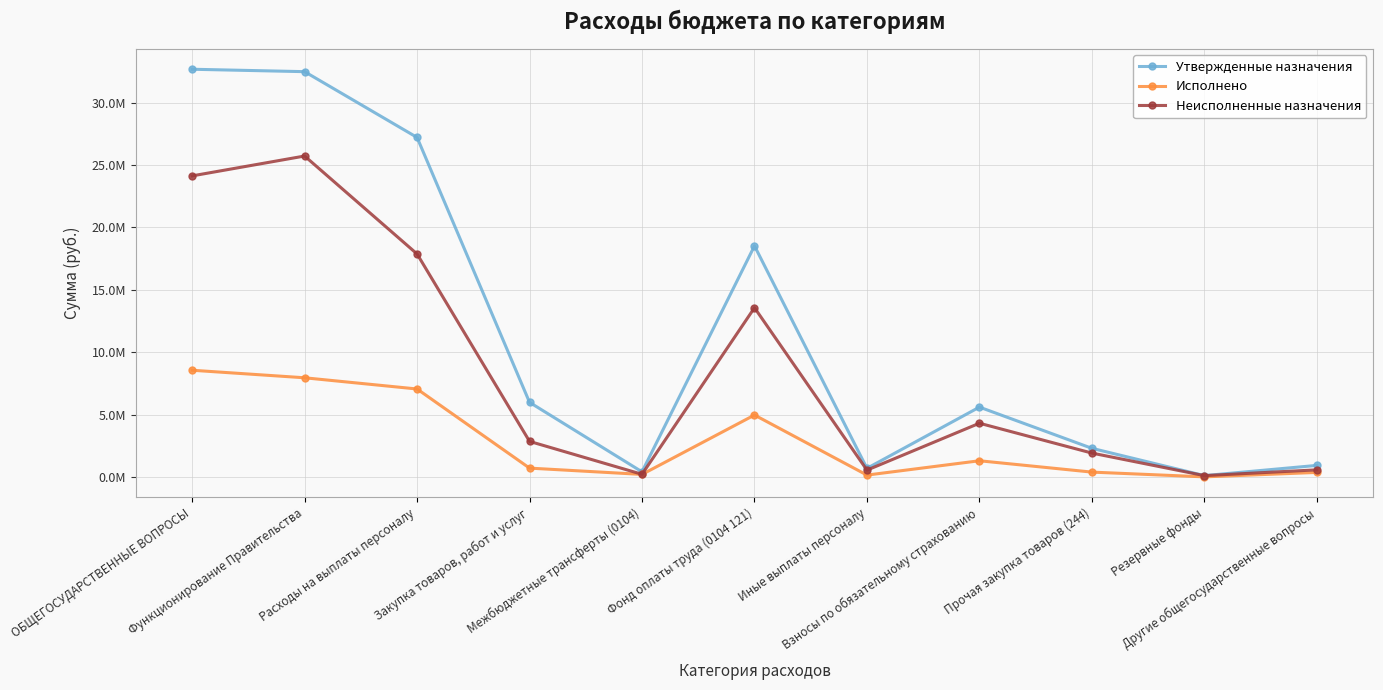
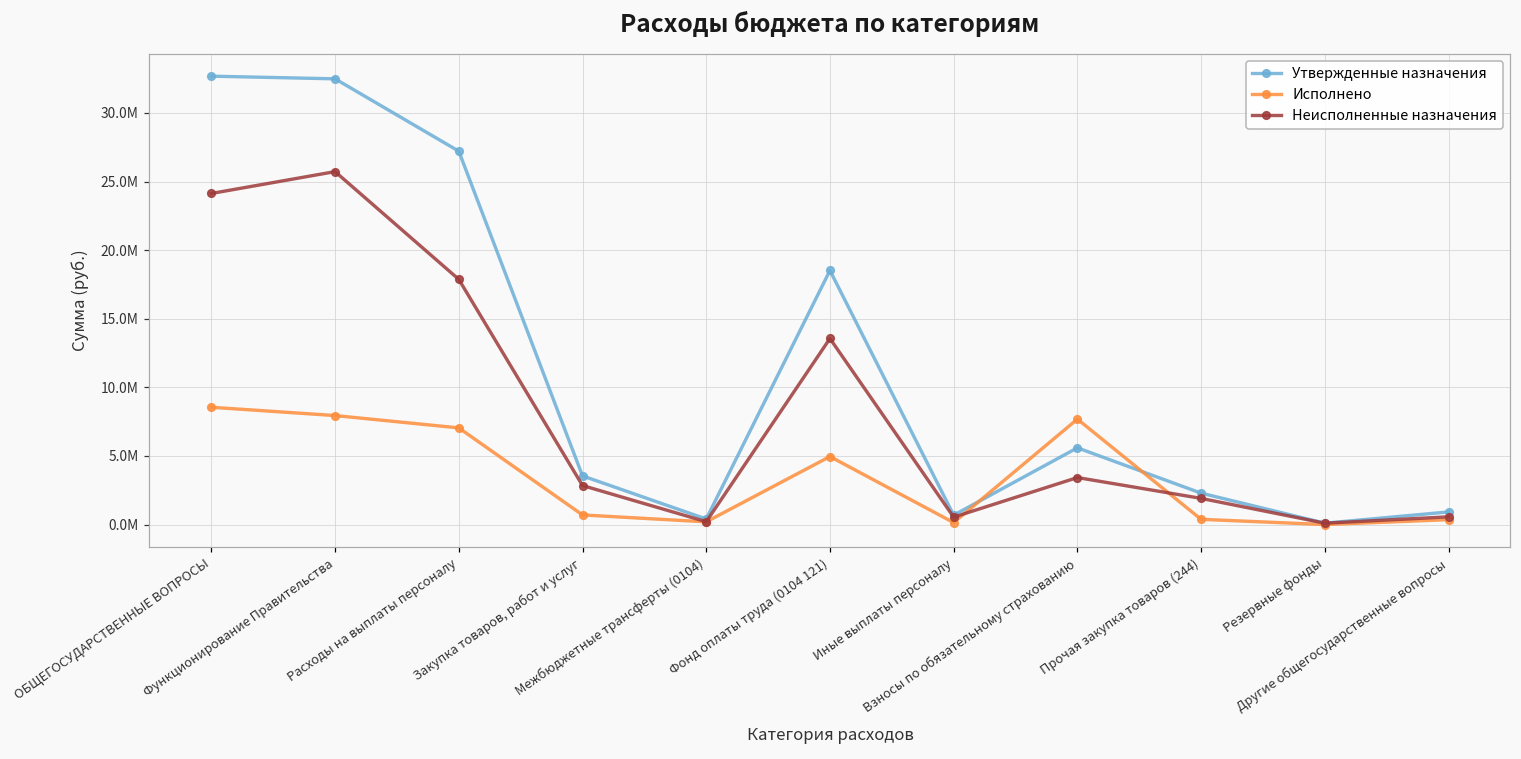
  {
    "Утвержденные назначения": {
      "ОБЩЕГОСУДАРСТВЕННЫЕ ВОПРОСЫ": 32700000,
      "Функционирование Правительства": 32500000,
      "Расходы на выплаты персоналу": 27200000,
-     "Закупка товаров, работ и услуг": 6000000,
+     "Закупка товаров, работ и услуг": 3500000,
      "Фонд оплаты труда (0104 121)": 18500000,
      "Взносы по обязательному страхованию": 5600000,
      "Прочая закупка товаров (244)": 2300000,
      "Другие общегосударственные вопросы": 900000
    },
    "Исполнено": {
      "ОБЩЕГОСУДАРСТВЕННЫЕ ВОПРОСЫ": 8500000,
      "Функционирование Правительства": 7900000,
      "Расходы на выплаты персоналу": 7000000,
      "Закупка товаров, работ и услуг": 700000,
      "Фонд оплаты труда (0104 121)": 5000000,
      "Иные выплаты персоналу": 100000,
-     "Взносы по обязательному страхованию": 1300000,
+     "Взносы по обязательному страхованию": 7700000,
      "Прочая закупка товаров (244)": 400000,
      "Другие общегосударственные вопросы": 400000
    },
    "Неисполненные назначения": {
      "ОБЩЕГОСУДАРСТВЕННЫЕ ВОПРОСЫ": 24100000,
      "Функционирование Правительства": 25700000,
      "Расходы на выплаты персоналу": 17900000,
      "Закупка товаров, работ и услуг": 2800000,
      "Фонд оплаты труда (0104 121)": 13600000,
-     "Взносы по обязательному страхованию": 4300000,
+     "Взносы по обязательному страхованию": 3400000,
      "Прочая закупка товаров (244)": 1900000,
      "Другие общегосударственные вопросы": 600000
    }
  }
